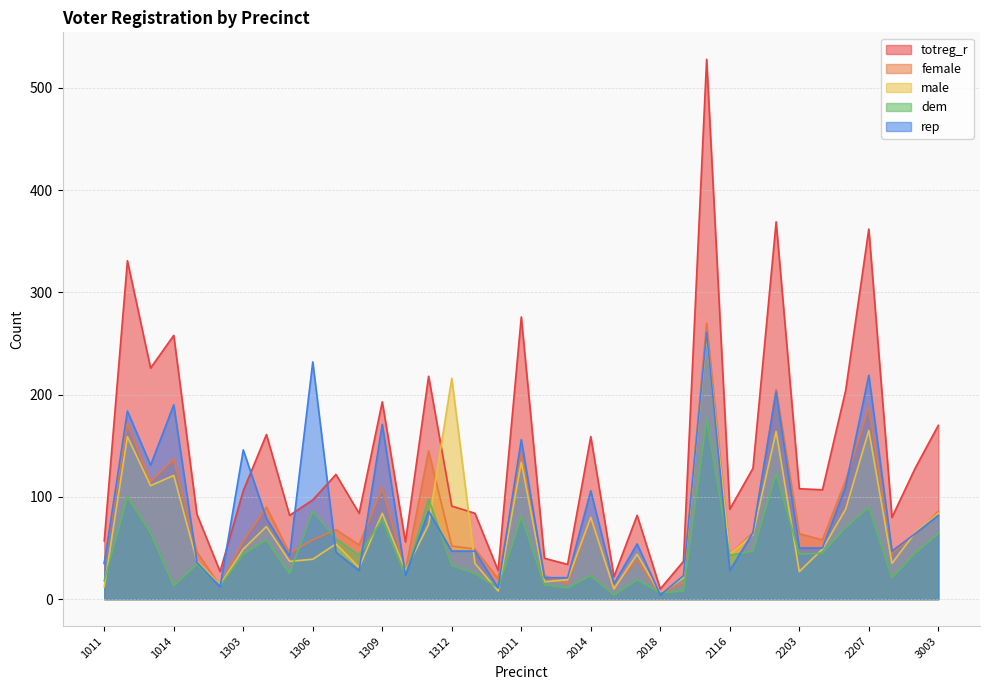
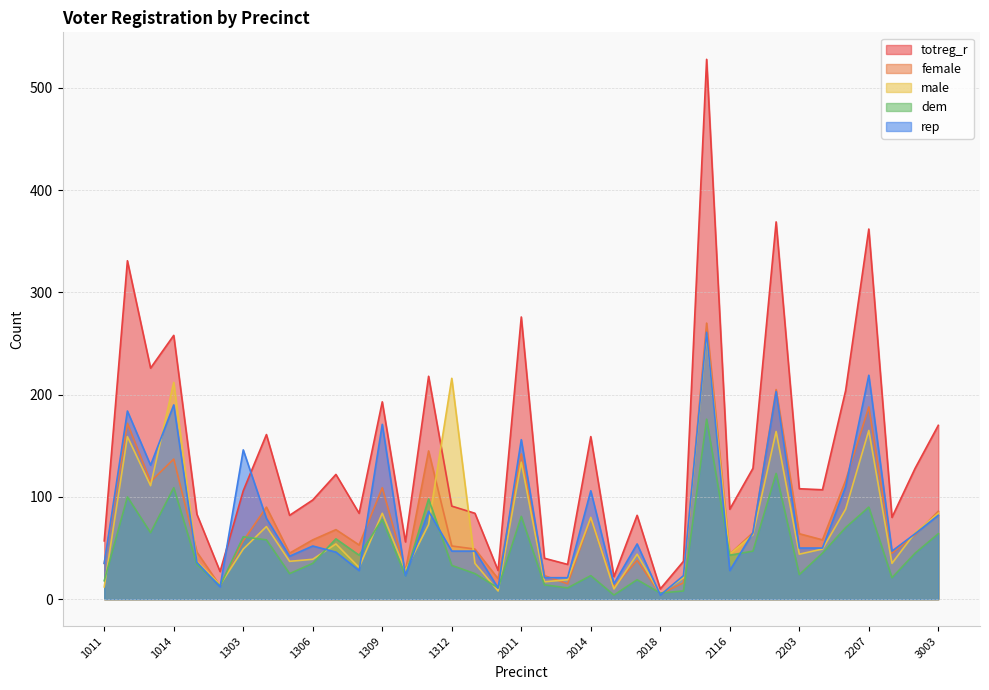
  {
    "male": {
      "1011": 12,
-     "1014": 121,
+     "1014": 212,
      "1303": 49,
      "1306": 39,
      "1309": 84,
      "1312": 216,
      "2011": 134,
-     "2203": 27,
+     "2203": 44,
      "2207": 165
    },
    "dem": {
      "1011": 18,
-     "1014": 13,
-     "1303": 44,
-     "1306": 86,
+     "1014": 109,
+     "1303": 61,
+     "1306": 35,
      "1309": 78,
      "1312": 33,
      "2011": 81,
      "2014": 23,
-     "2203": 44,
+     "2203": 24,
      "2207": 90,
      "3003": 64
    },
    "rep": {
      "1014": 190,
      "1303": 146,
-     "1306": 232,
+     "1306": 52,
      "1309": 171,
      "1312": 47,
      "2011": 156,
      "2014": 106,
      "2116": 28,
      "2203": 50,
      "2207": 219
    }
  }
